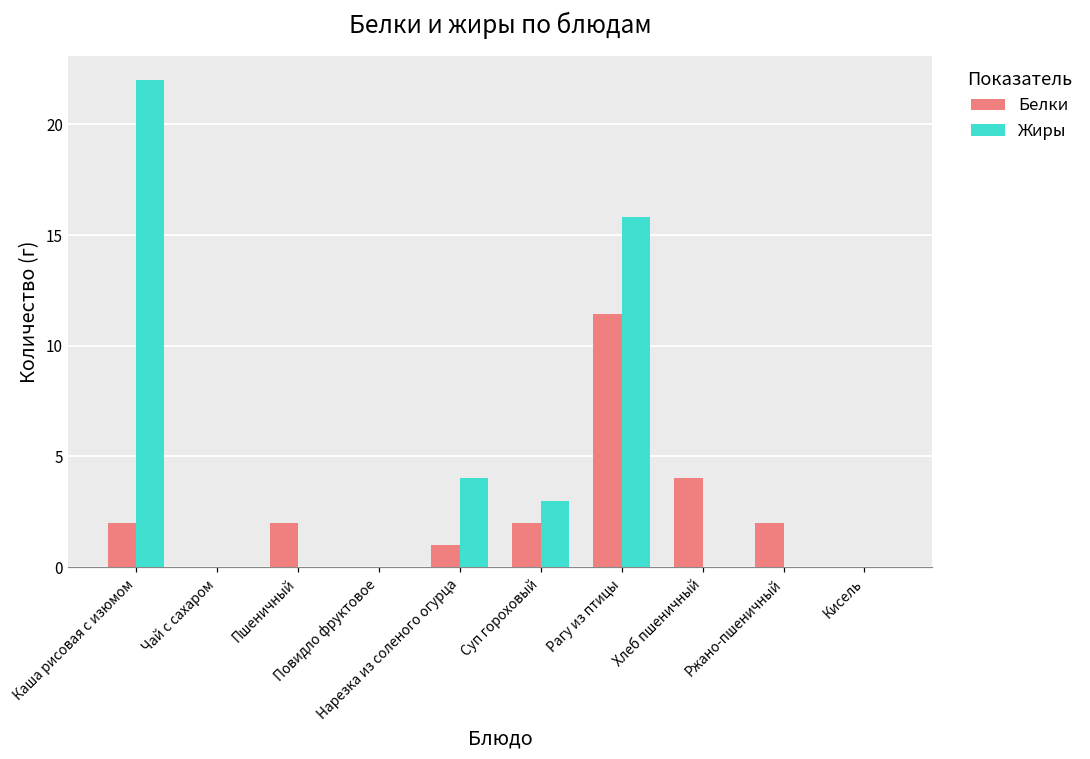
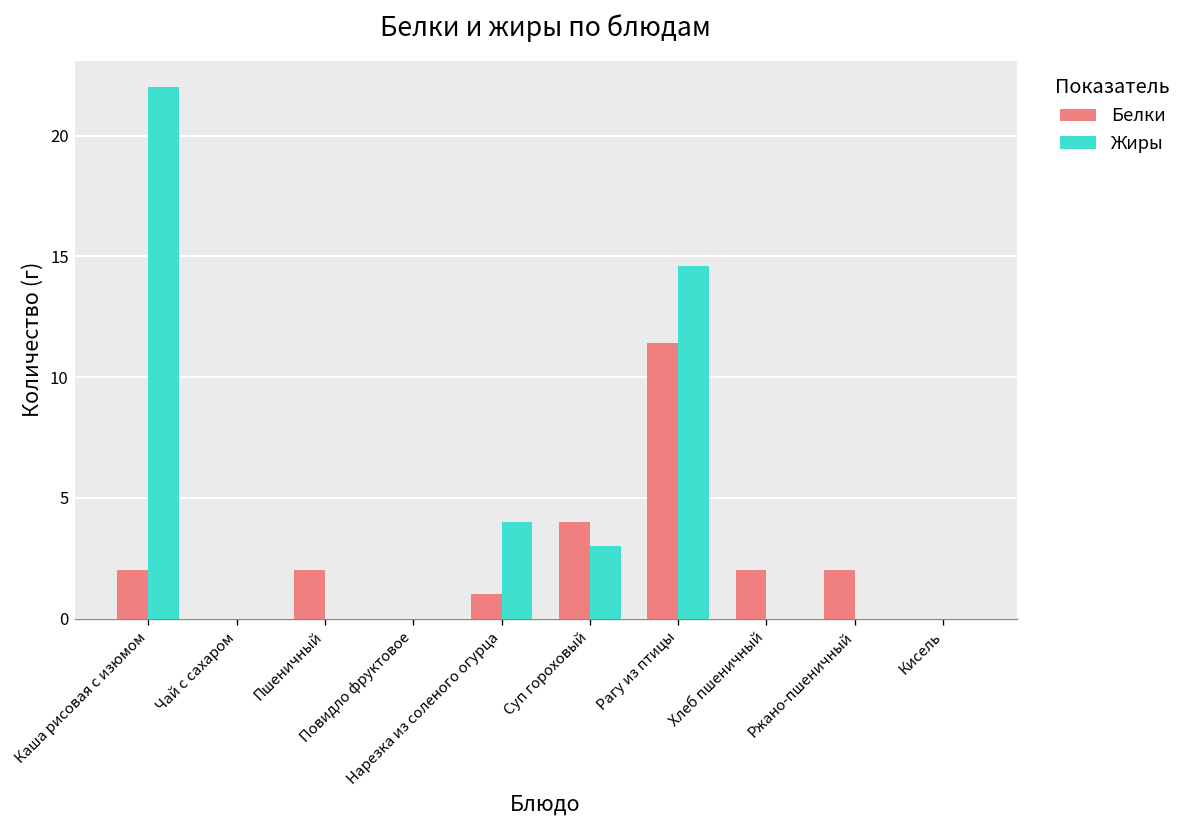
  {
    "Белки": {
      "Каша рисовая с изюмом": 2,
      "Чай с сахаром": 0,
      "Пшеничный": 2,
      "Повидло фруктовое": 0,
      "Нарезка из соленого огурца": 1,
-     "Суп гороховый": 2,
+     "Суп гороховый": 4,
      "Рагу из птицы": 11.4,
-     "Хлеб пшеничный": 4,
+     "Хлеб пшеничный": 2,
      "Ржано-пшеничный": 2,
      "Кисель": 0
    },
    "Жиры": {
      "Каша рисовая с изюмом": 22.0,
      "Чай с сахаром": 0.0,
      "Пшеничный": 0.0,
      "Повидло фруктовое": 0.0,
      "Нарезка из соленого огурца": 4.0,
      "Суп гороховый": 3.0,
-     "Рагу из птицы": 15.8,
+     "Рагу из птицы": 14.6,
      "Хлеб пшеничный": 0.0,
      "Ржано-пшеничный": 0.0,
      "Кисель": 0.0
    }
  }
